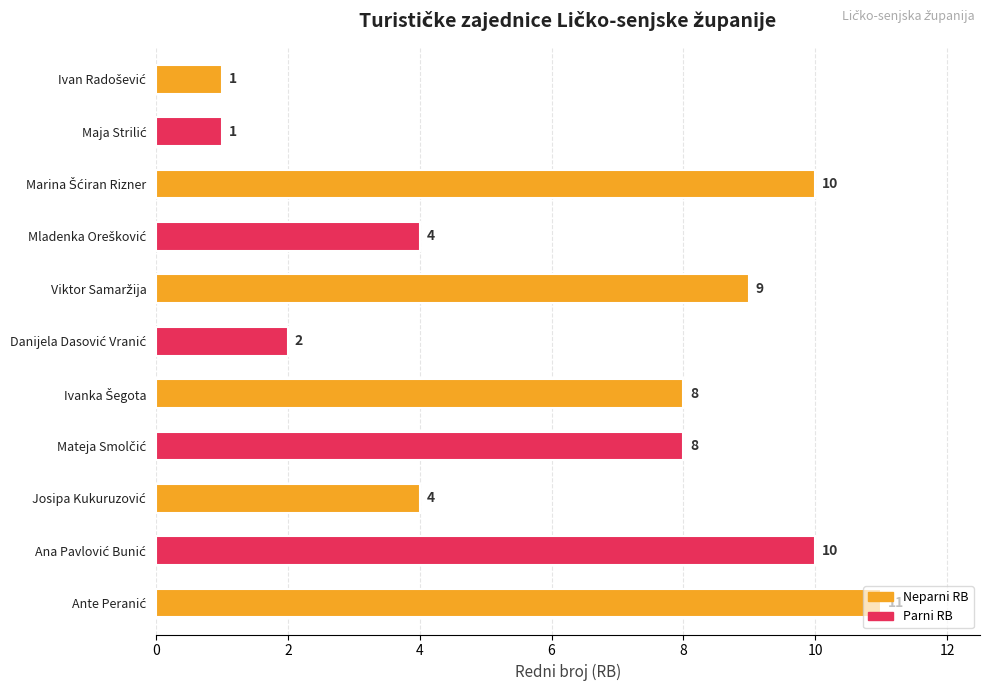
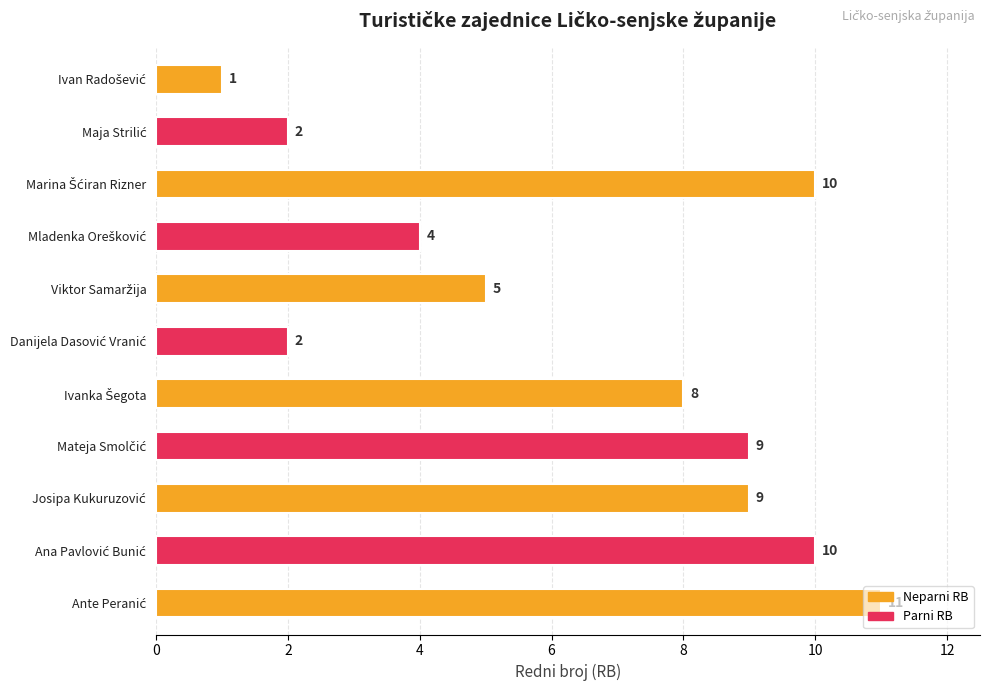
  {
    "Ivan Radošević": 1,
-   "Maja Strilić": 1,
+   "Maja Strilić": 2,
    "Marina Šćiran Rizner": 10,
    "Mladenka Orešković": 4,
-   "Viktor Samaržija": 9,
+   "Viktor Samaržija": 5,
    "Danijela Dasović Vranić": 2,
    "Ivanka Šegota": 8,
-   "Mateja Smolčić": 8,
-   "Josipa Kukuruzović": 4,
+   "Mateja Smolčić": 9,
+   "Josipa Kukuruzović": 9,
    "Ana Pavlović Bunić": 10
  }
